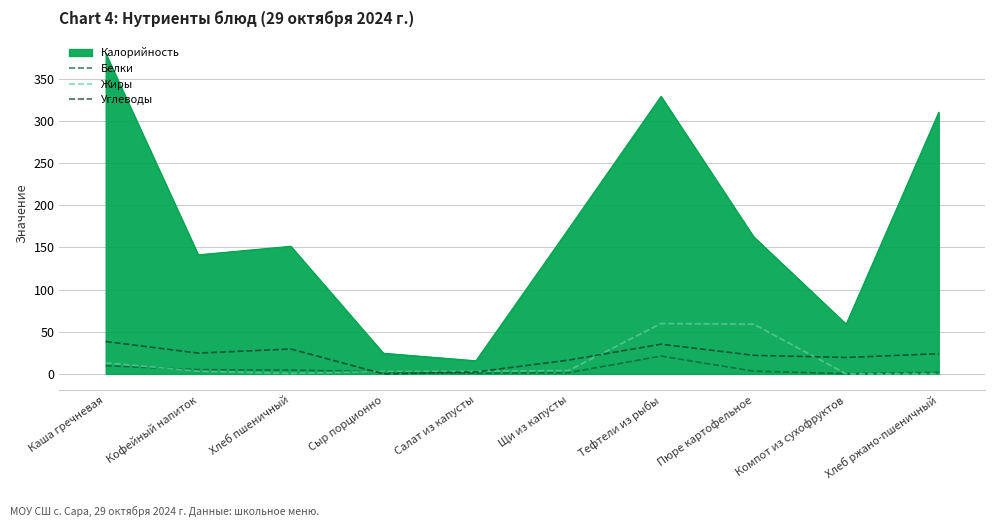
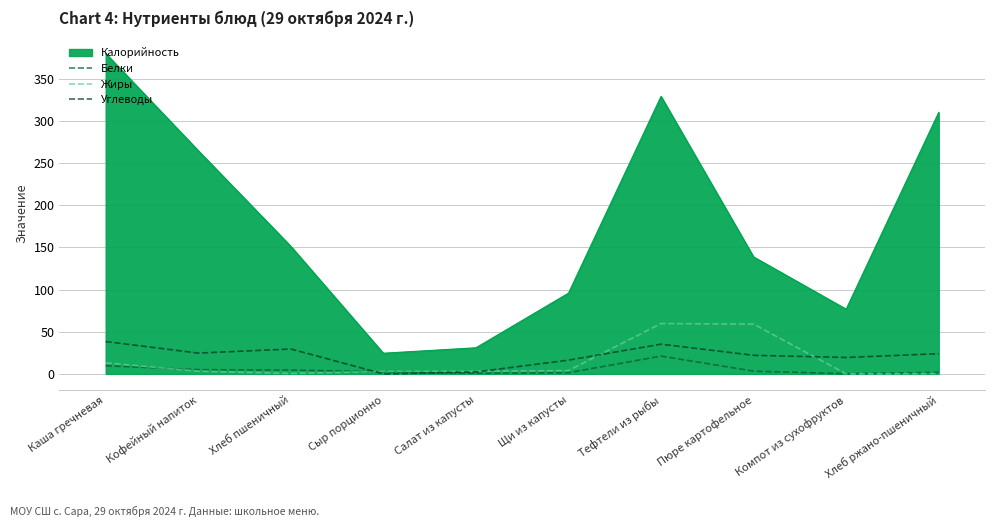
  {
    "Калорийность": {
      "Каша гречневая": 380,
-     "Кофейный напиток": 140,
+     "Кофейный напиток": 260,
      "Хлеб пшеничный": 150,
      "Сыр порционно": 20,
-     "Салат из капусты": 20,
-     "Щи из капусты": 170,
+     "Салат из капусты": 30,
+     "Щи из капусты": 100,
      "Тефтели из рыбы": 330,
-     "Пюре картофельное": 160,
-     "Компот из сухофруктов": 60,
+     "Пюре картофельное": 140,
+     "Компот из сухофруктов": 80,
      "Хлеб ржано-пшеничный": 310
    },
    "Жиры": {
      "Каша гречневая": 10,
      "Хлеб пшеничный": 0,
      "Тефтели из рыбы": 60,
      "Пюре картофельное": 60
    }
  }
